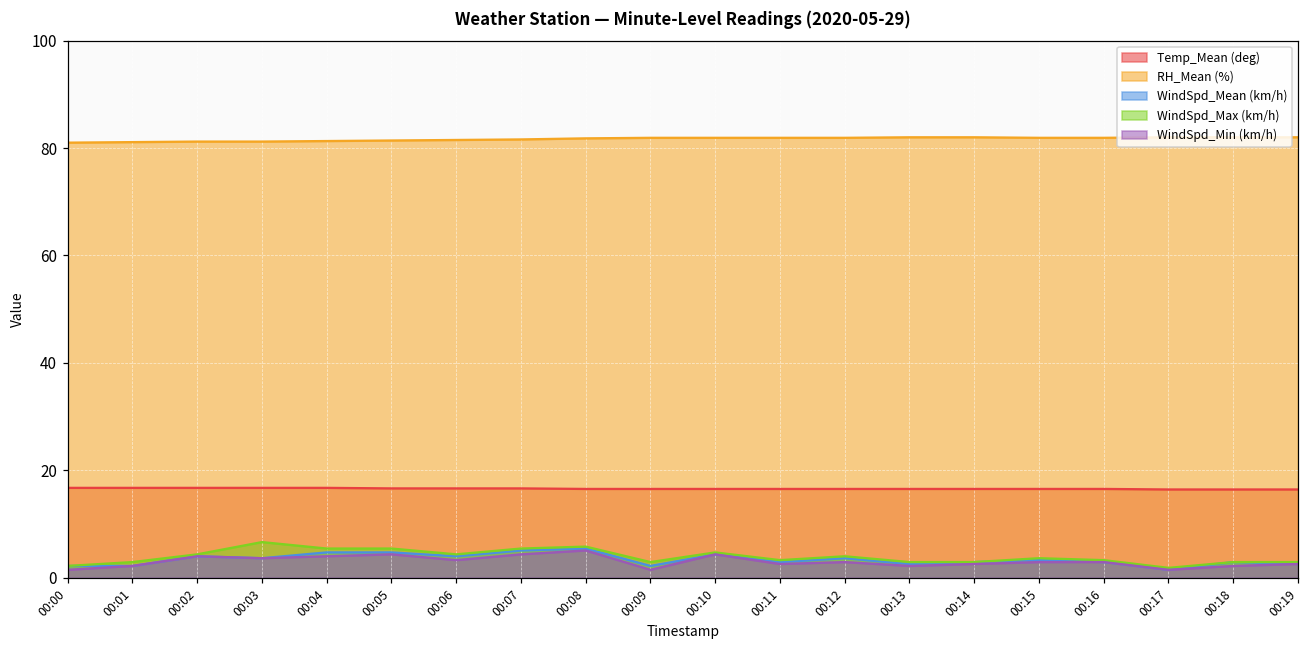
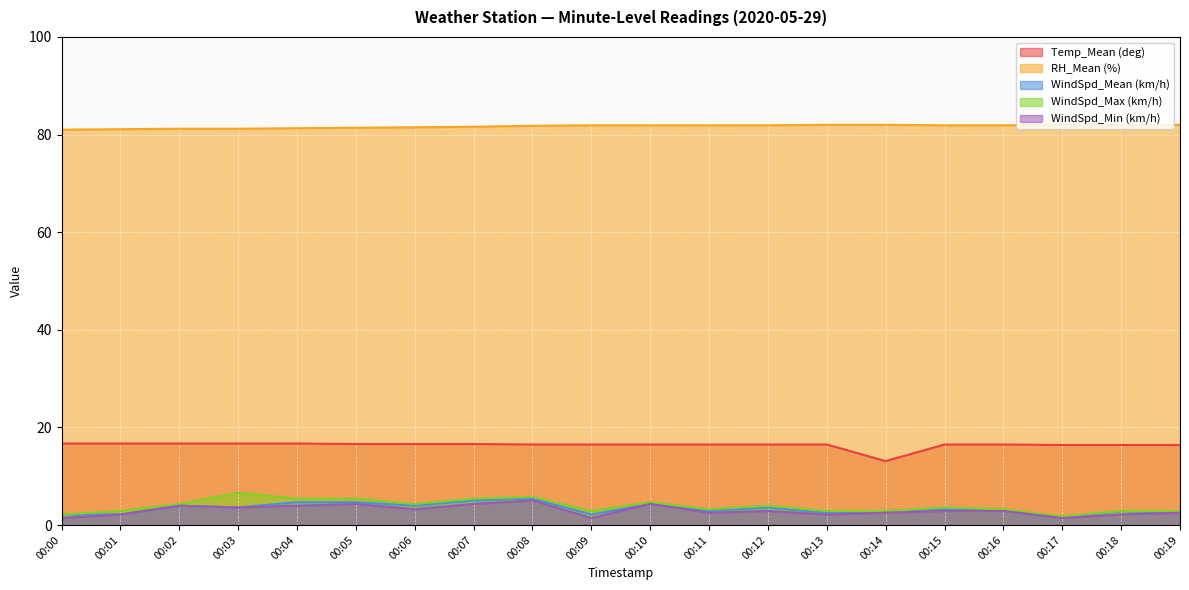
  {
    "Temp_Mean (deg)": {
      "00:00": 17,
      "00:01": 17,
      "00:02": 17,
      "00:03": 17,
      "00:04": 17,
      "00:05": 17,
      "00:06": 17,
      "00:07": 17,
      "00:08": 17,
      "00:09": 17,
      "00:10": 17,
      "00:11": 17,
      "00:12": 17,
      "00:13": 17,
-     "00:14": 17,
+     "00:14": 13,
      "00:15": 17,
      "00:16": 17,
      "00:17": 16,
      "00:18": 16,
      "00:19": 16
    },
    "RH_Mean (%)": {
      "00:00": 81,
      "00:01": 81,
      "00:02": 81,
      "00:03": 81,
      "00:04": 81,
      "00:05": 81,
      "00:06": 82,
      "00:07": 82,
      "00:08": 82,
      "00:09": 82,
      "00:10": 82,
      "00:11": 82,
      "00:12": 82,
      "00:13": 82,
      "00:14": 82,
      "00:15": 82,
      "00:16": 82,
      "00:19": 82
    },
    "WindSpd_Mean (km/h)": {
      "00:04": 5,
      "00:09": 2
    },
    "WindSpd_Max (km/h)": {
      "00:01": 3,
      "00:03": 7,
      "00:04": 5,
      "00:05": 5,
      "00:09": 3
    },
    "WindSpd_Min (km/h)": {
      "00:00": 1,
      "00:04": 4,
      "00:06": 3,
      "00:07": 4,
      "00:09": 1,
      "00:12": 3,
      "00:18": 2
    }
  }
